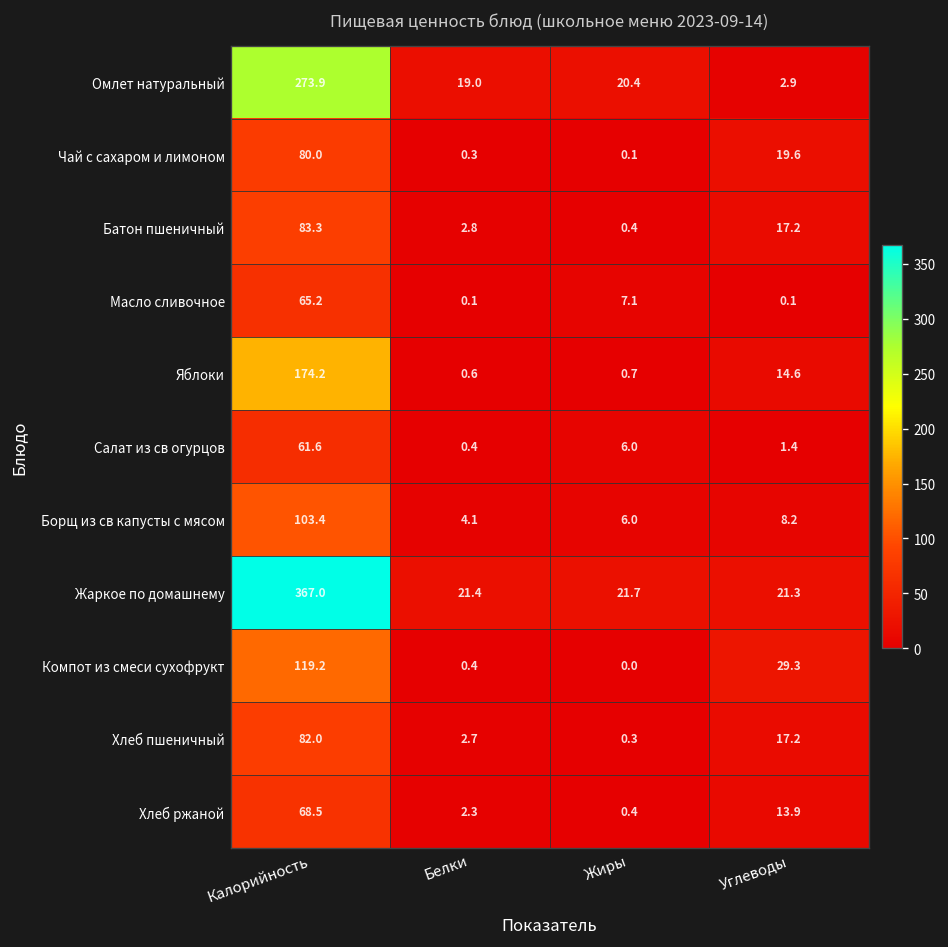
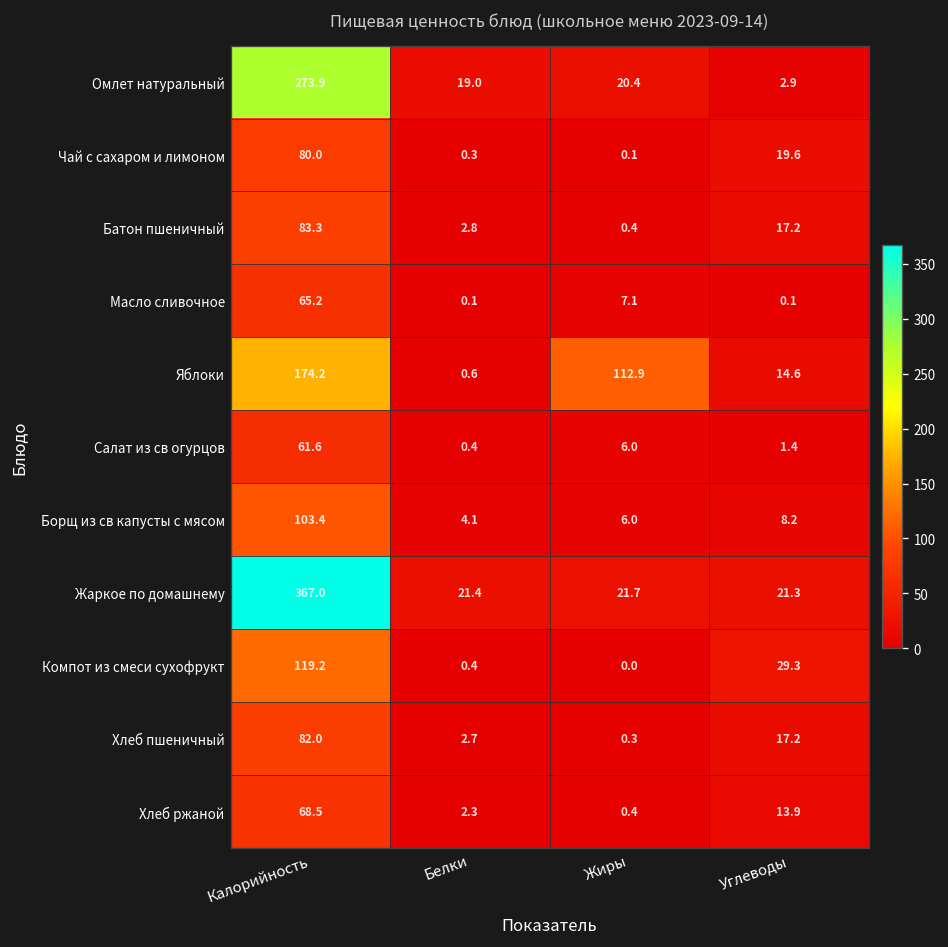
  {
    "Омлет натуральный": {
      "Калорийность": 273.9,
      "Белки": 19.0,
      "Жиры": 20.4,
      "Углеводы": 2.9
    },
    "Чай с сахаром и лимоном": {
      "Калорийность": 80.0,
      "Белки": 0.3,
      "Жиры": 0.1,
      "Углеводы": 19.6
    },
    "Батон пшеничный": {
      "Калорийность": 83.3,
      "Белки": 2.8,
      "Жиры": 0.4,
      "Углеводы": 17.2
    },
    "Масло сливочное": {
      "Калорийность": 65.2,
      "Белки": 0.1,
      "Жиры": 7.1,
      "Углеводы": 0.1
    },
    "Яблоки": {
      "Калорийность": 174.2,
      "Белки": 0.6,
-     "Жиры": 0.7,
+     "Жиры": 112.9,
      "Углеводы": 14.6
    },
    "Салат из св огурцов": {
      "Калорийность": 61.6,
      "Белки": 0.4,
      "Жиры": 6.0,
      "Углеводы": 1.4
    },
    "Борщ из св капусты с мясом": {
      "Калорийность": 103.4,
      "Белки": 4.1,
      "Жиры": 6.0,
      "Углеводы": 8.2
    },
    "Жаркое по домашнему": {
      "Калорийность": 367.0,
      "Белки": 21.4,
      "Жиры": 21.7,
      "Углеводы": 21.3
    },
    "Компот из смеси сухофрукт": {
      "Калорийность": 119.2,
      "Белки": 0.4,
      "Жиры": 0.0,
      "Углеводы": 29.3
    },
    "Хлеб пшеничный": {
      "Калорийность": 82.0,
      "Белки": 2.7,
      "Жиры": 0.3,
      "Углеводы": 17.2
    },
    "Хлеб ржаной": {
      "Калорийность": 68.5,
      "Белки": 2.3,
      "Жиры": 0.4,
      "Углеводы": 13.9
    }
  }
